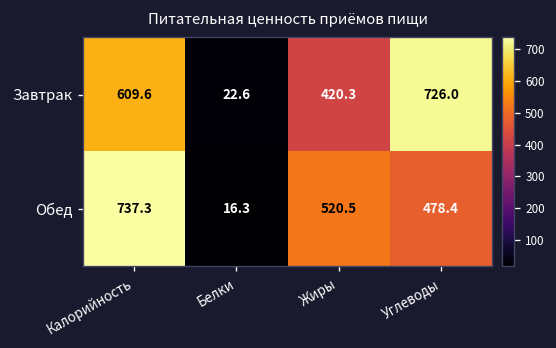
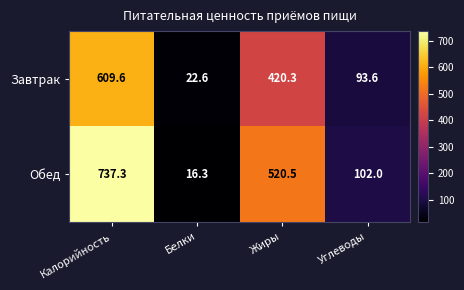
  {
    "Завтрак": {
      "Калорийность": 609.6,
      "Белки": 22.6,
      "Жиры": 420.3,
-     "Углеводы": 726.0
+     "Углеводы": 93.6
    },
    "Обед": {
      "Калорийность": 737.3,
      "Белки": 16.3,
      "Жиры": 520.5,
-     "Углеводы": 478.4
+     "Углеводы": 102.0
    }
  }
